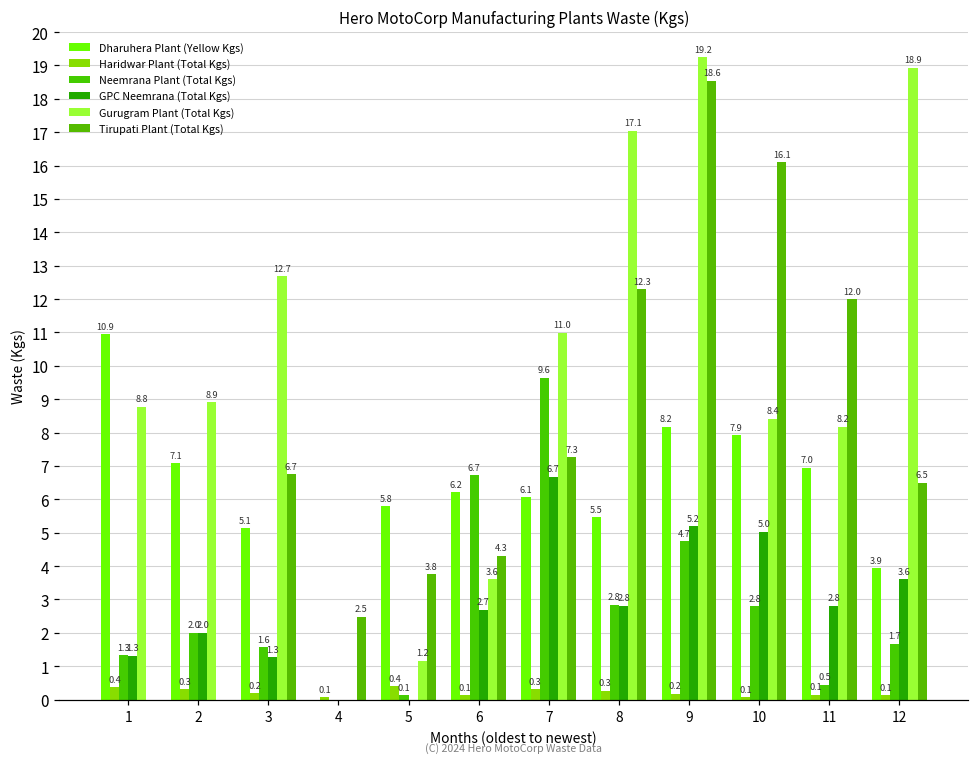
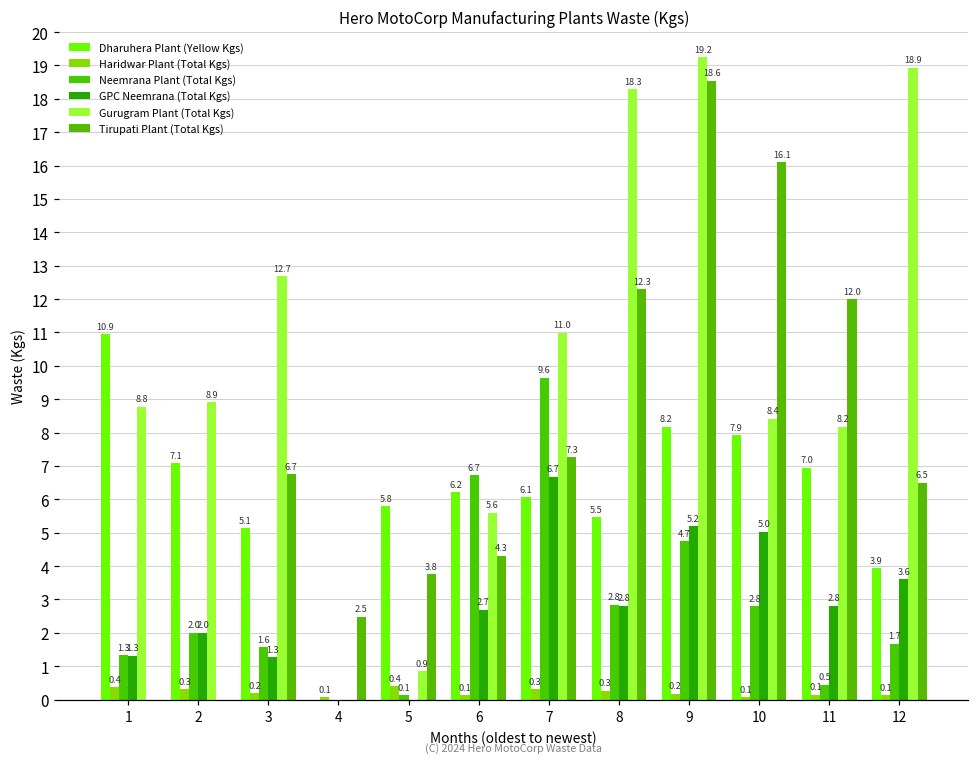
  {
    "Gurugram Plant (Total Kgs)": {
      "1": 8.8,
      "2": 8.9,
      "3": 12.7,
-     "5": 1.2,
-     "6": 3.6,
+     "5": 0.9,
+     "6": 5.6,
      "7": 11.0,
-     "8": 17.1,
+     "8": 18.3,
      "9": 19.2,
      "10": 8.4,
      "11": 8.2,
      "12": 18.9
    }
  }
